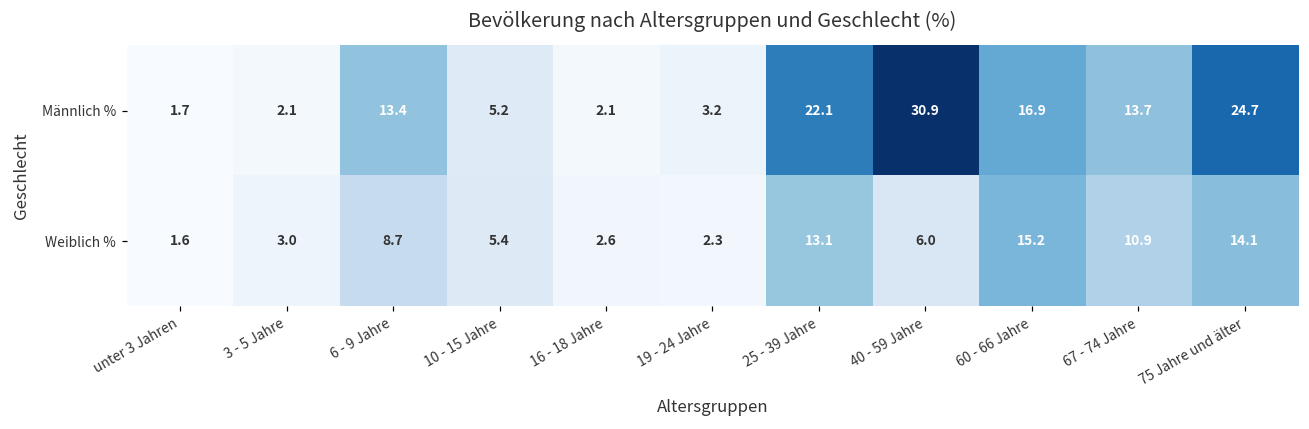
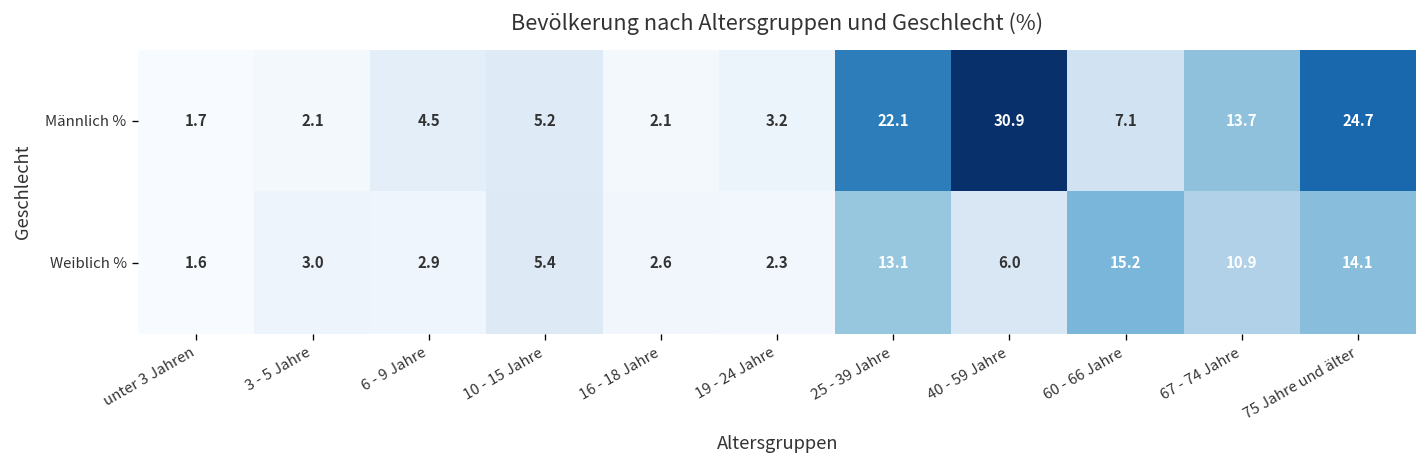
  {
    "Männlich %": {
      "unter 3 Jahren": 1.7,
      "3 - 5 Jahre": 2.1,
-     "6 - 9 Jahre": 13.4,
+     "6 - 9 Jahre": 4.5,
      "10 - 15 Jahre": 5.2,
      "16 - 18 Jahre": 2.1,
      "19 - 24 Jahre": 3.2,
      "25 - 39 Jahre": 22.1,
      "40 - 59 Jahre": 30.9,
-     "60 - 66 Jahre": 16.9,
+     "60 - 66 Jahre": 7.1,
      "67 - 74 Jahre": 13.7,
      "75 Jahre und älter": 24.7
    },
    "Weiblich %": {
      "unter 3 Jahren": 1.6,
      "3 - 5 Jahre": 3.0,
-     "6 - 9 Jahre": 8.7,
+     "6 - 9 Jahre": 2.9,
      "10 - 15 Jahre": 5.4,
      "16 - 18 Jahre": 2.6,
      "19 - 24 Jahre": 2.3,
      "25 - 39 Jahre": 13.1,
      "40 - 59 Jahre": 6.0,
      "60 - 66 Jahre": 15.2,
      "67 - 74 Jahre": 10.9,
      "75 Jahre und älter": 14.1
    }
  }
